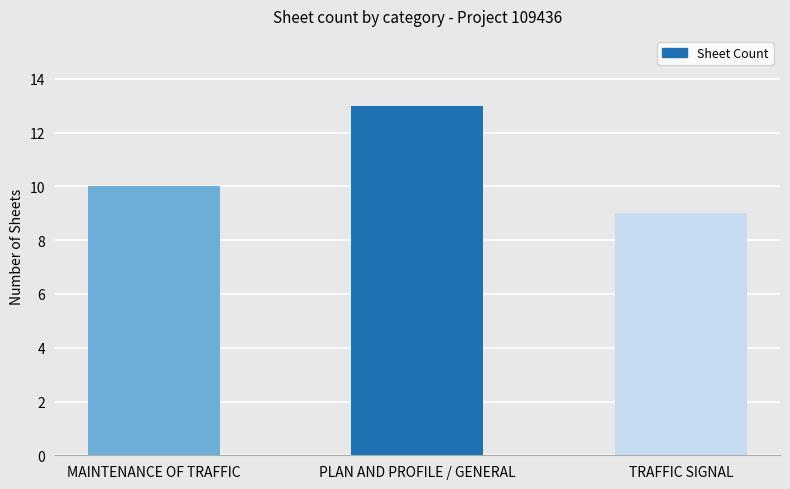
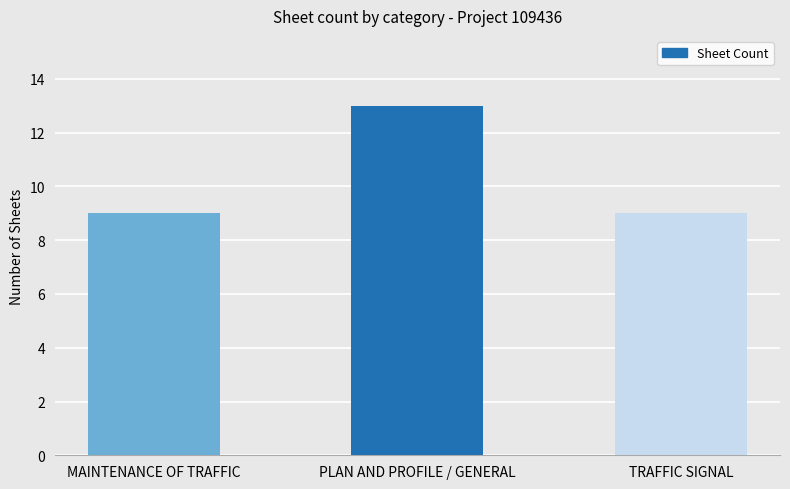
  {
-   "MAINTENANCE OF TRAFFIC": 10,
+   "MAINTENANCE OF TRAFFIC": 9,
    "PLAN AND PROFILE / GENERAL": 13,
    "TRAFFIC SIGNAL": 9
  }
